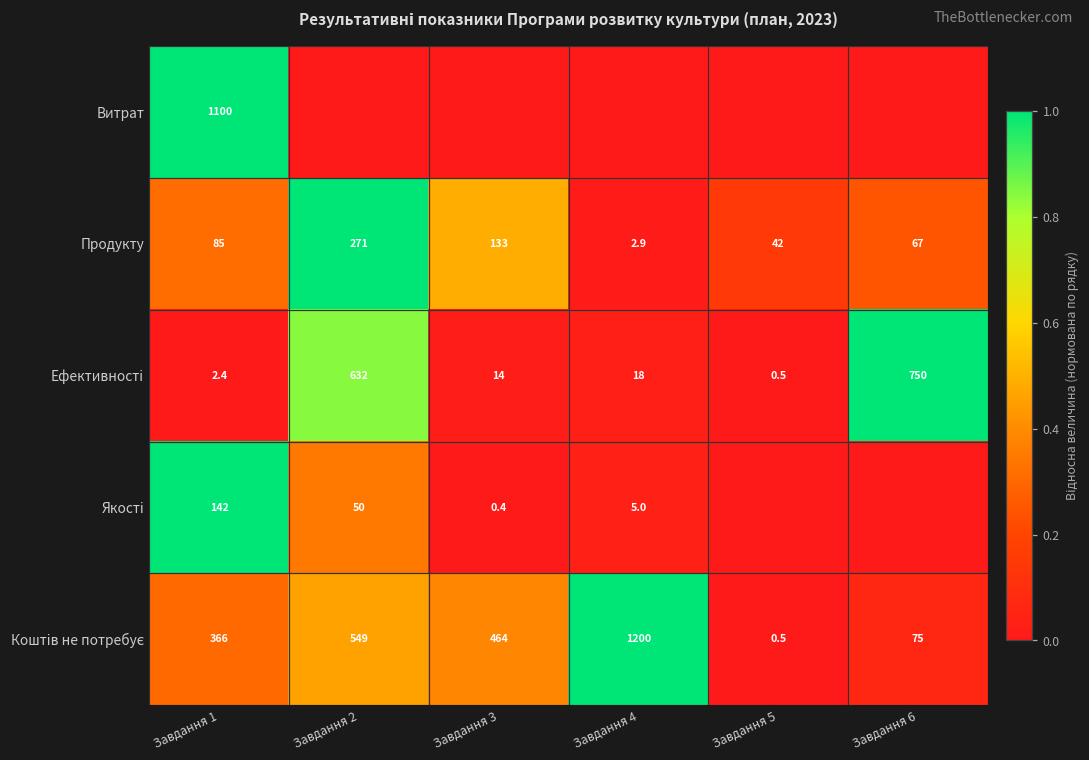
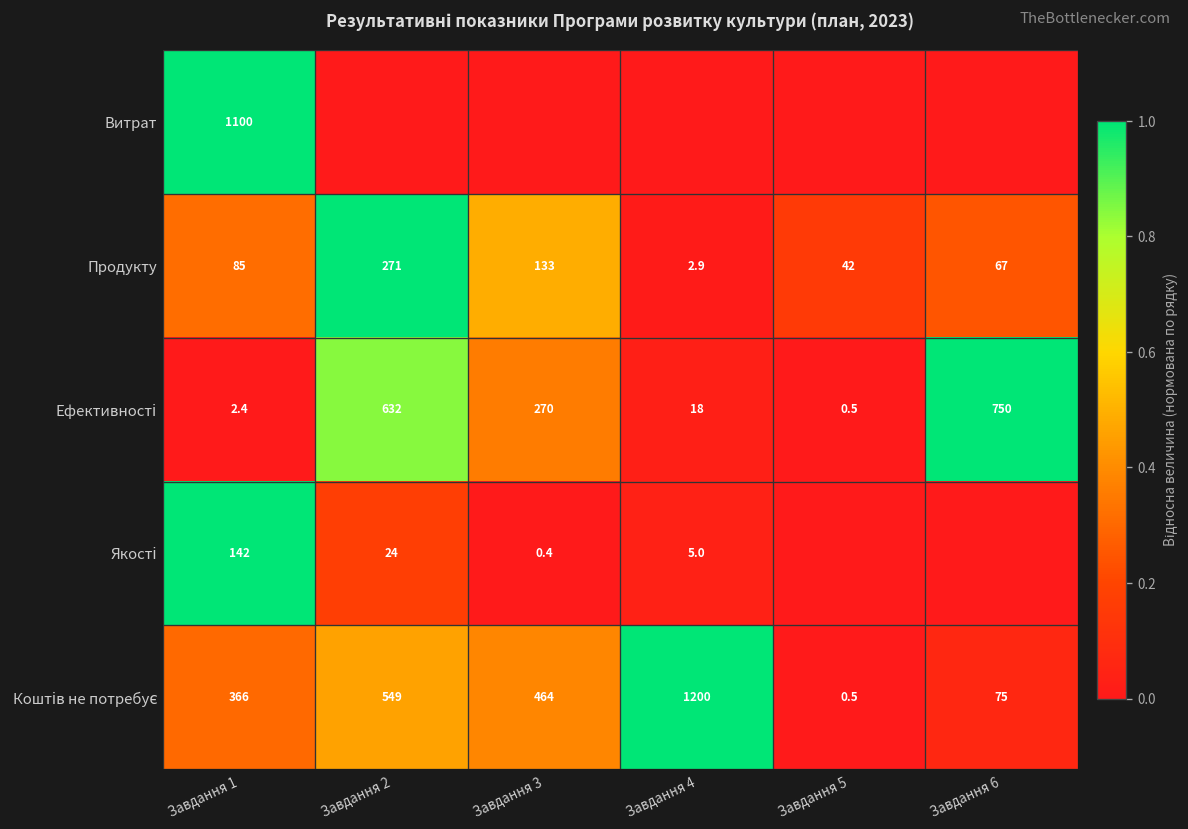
  {
    "Витрат": {
      "Завдання 1": 1100
    },
    "Продукту": {
      "Завдання 1": 85,
      "Завдання 2": 271,
      "Завдання 3": 133,
      "Завдання 4": 2.9,
      "Завдання 5": 42,
      "Завдання 6": 67
    },
    "Ефективності": {
      "Завдання 1": 2.4,
      "Завдання 2": 632,
-     "Завдання 3": 14,
+     "Завдання 3": 270,
      "Завдання 4": 18,
      "Завдання 5": 0.5,
      "Завдання 6": 750
    },
    "Якості": {
      "Завдання 1": 142,
-     "Завдання 2": 50,
+     "Завдання 2": 24,
      "Завдання 3": 0.4,
      "Завдання 4": 5.0
    },
    "Коштів не потребує": {
      "Завдання 1": 366,
      "Завдання 2": 549,
      "Завдання 3": 464,
      "Завдання 4": 1200,
      "Завдання 5": 0.5,
      "Завдання 6": 75
    }
  }
